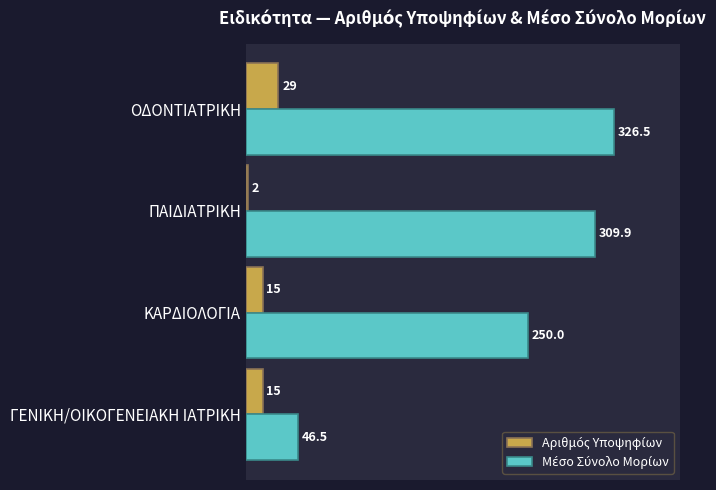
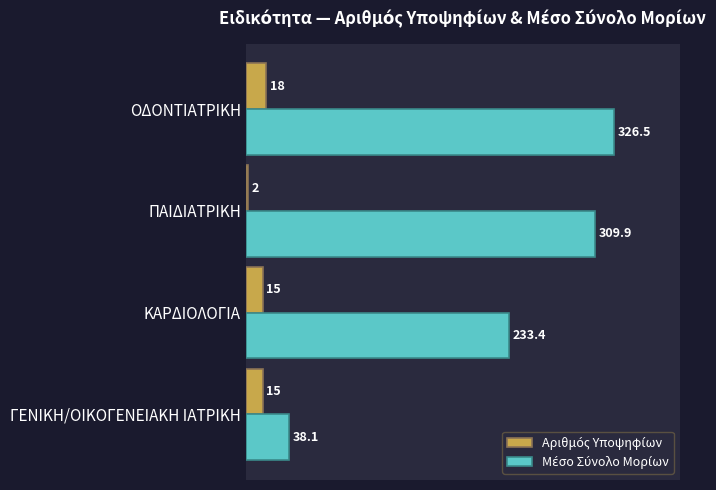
  {
    "Αριθμός Υποψηφίων": {
-     "ΟΔΟΝΤΙΑΤΡΙΚΗ": 29,
+     "ΟΔΟΝΤΙΑΤΡΙΚΗ": 18,
      "ΠΑΙΔΙΑΤΡΙΚΗ": 2,
      "ΚΑΡΔΙΟΛΟΓΙΑ": 15,
      "ΓΕΝΙΚΗ/ΟΙΚΟΓΕΝΕΙΑΚΗ ΙΑΤΡΙΚΗ": 15
    },
    "Μέσο Σύνολο Μορίων": {
      "ΟΔΟΝΤΙΑΤΡΙΚΗ": 326.5,
      "ΠΑΙΔΙΑΤΡΙΚΗ": 309.9,
-     "ΚΑΡΔΙΟΛΟΓΙΑ": 250.0,
-     "ΓΕΝΙΚΗ/ΟΙΚΟΓΕΝΕΙΑΚΗ ΙΑΤΡΙΚΗ": 46.5
+     "ΚΑΡΔΙΟΛΟΓΙΑ": 233.4,
+     "ΓΕΝΙΚΗ/ΟΙΚΟΓΕΝΕΙΑΚΗ ΙΑΤΡΙΚΗ": 38.1
    }
  }
